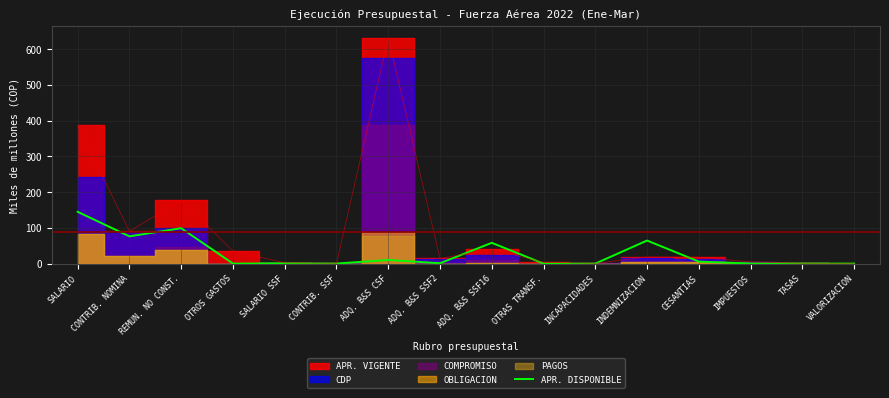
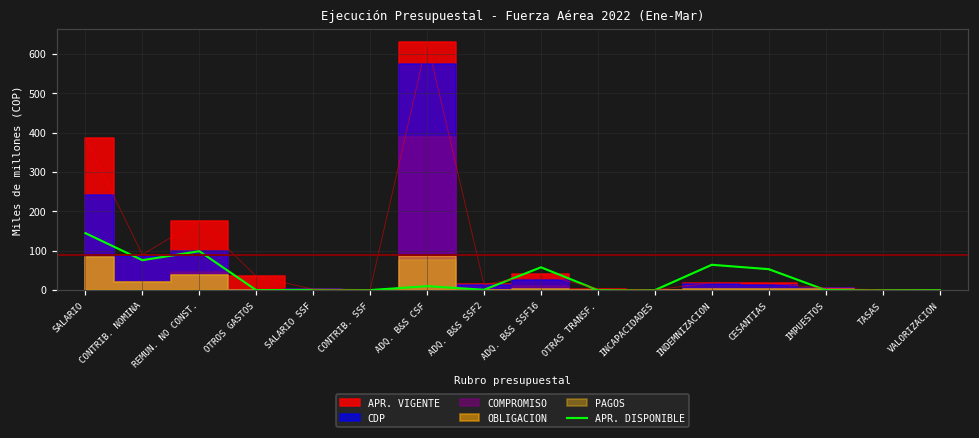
  {
    "APR. DISPONIBLE": {
      "SALARIO": 140,
      "CONTRIB. NOMINA": 80,
      "REMUN. NO CONST.": 100,
      "OTROS GASTOS": 0,
      "ADQ. B&S CSF": 10,
      "ADQ. B&S SSF2": 0,
      "ADQ. B&S SSF16": 60,
      "INDEMNIZACION": 60,
-     "CESANTIAS": 10
+     "CESANTIAS": 50
    }
  }
